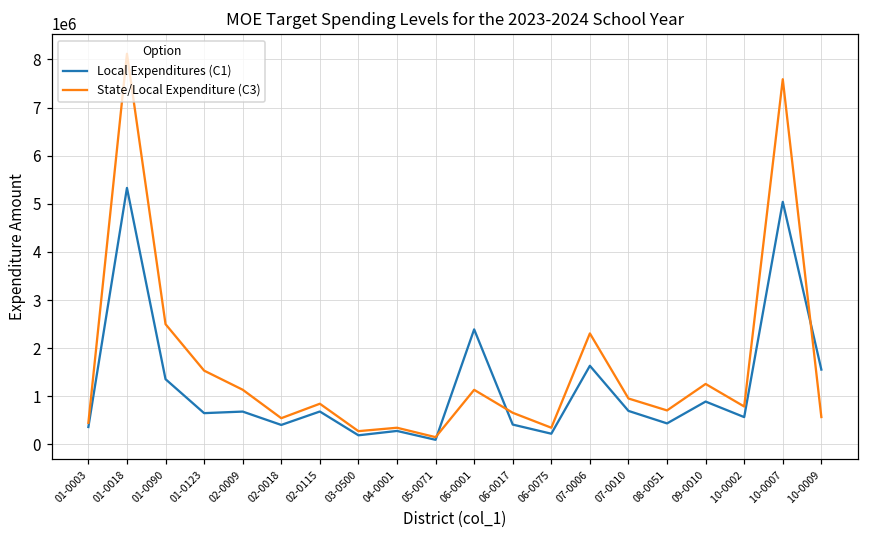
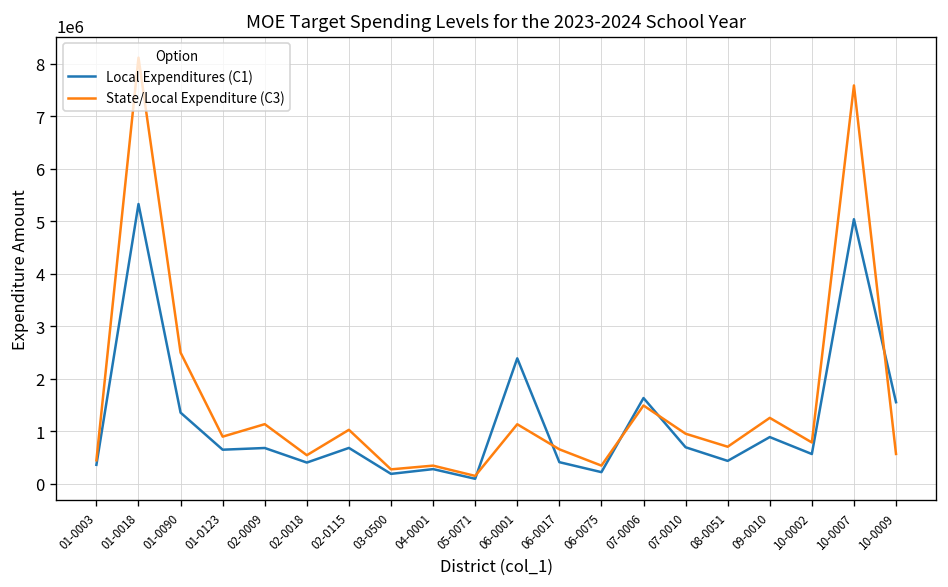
  {
    "Local Expenditures (C1)": {
      "01-0003": 400000,
      "01-0018": 5300000,
      "01-0090": 1400000,
      "01-0123": 600000,
      "02-0009": 700000,
      "02-0018": 400000,
      "02-0115": 700000,
      "03-0500": 200000,
      "04-0001": 300000,
      "06-0001": 2400000,
      "06-0017": 400000,
      "06-0075": 200000,
      "07-0006": 1600000,
      "07-0010": 700000,
      "08-0051": 400000,
      "09-0010": 900000,
      "10-0002": 600000,
      "10-0007": 5000000,
      "10-0009": 1600000
    },
    "State/Local Expenditure (C3)": {
      "01-0003": 400000,
      "01-0090": 2500000,
-     "01-0123": 1500000,
+     "01-0123": 900000,
      "02-0009": 1100000,
      "02-0018": 500000,
-     "02-0115": 800000,
+     "02-0115": 1000000,
      "03-0500": 300000,
      "04-0001": 300000,
      "06-0001": 1100000,
      "06-0017": 700000,
      "06-0075": 300000,
-     "07-0006": 2300000,
+     "07-0006": 1500000,
      "07-0010": 1000000,
      "08-0051": 700000,
      "09-0010": 1300000,
      "10-0002": 800000,
      "10-0007": 7600000,
      "10-0009": 600000
    }
  }
